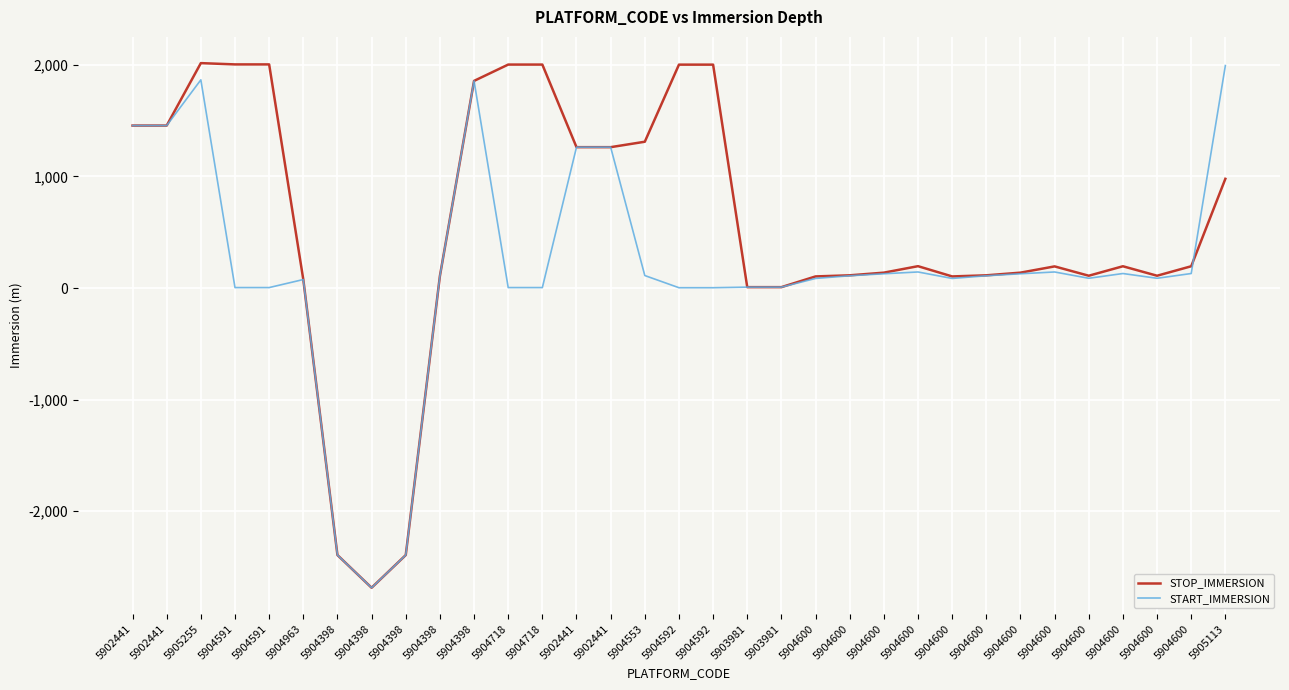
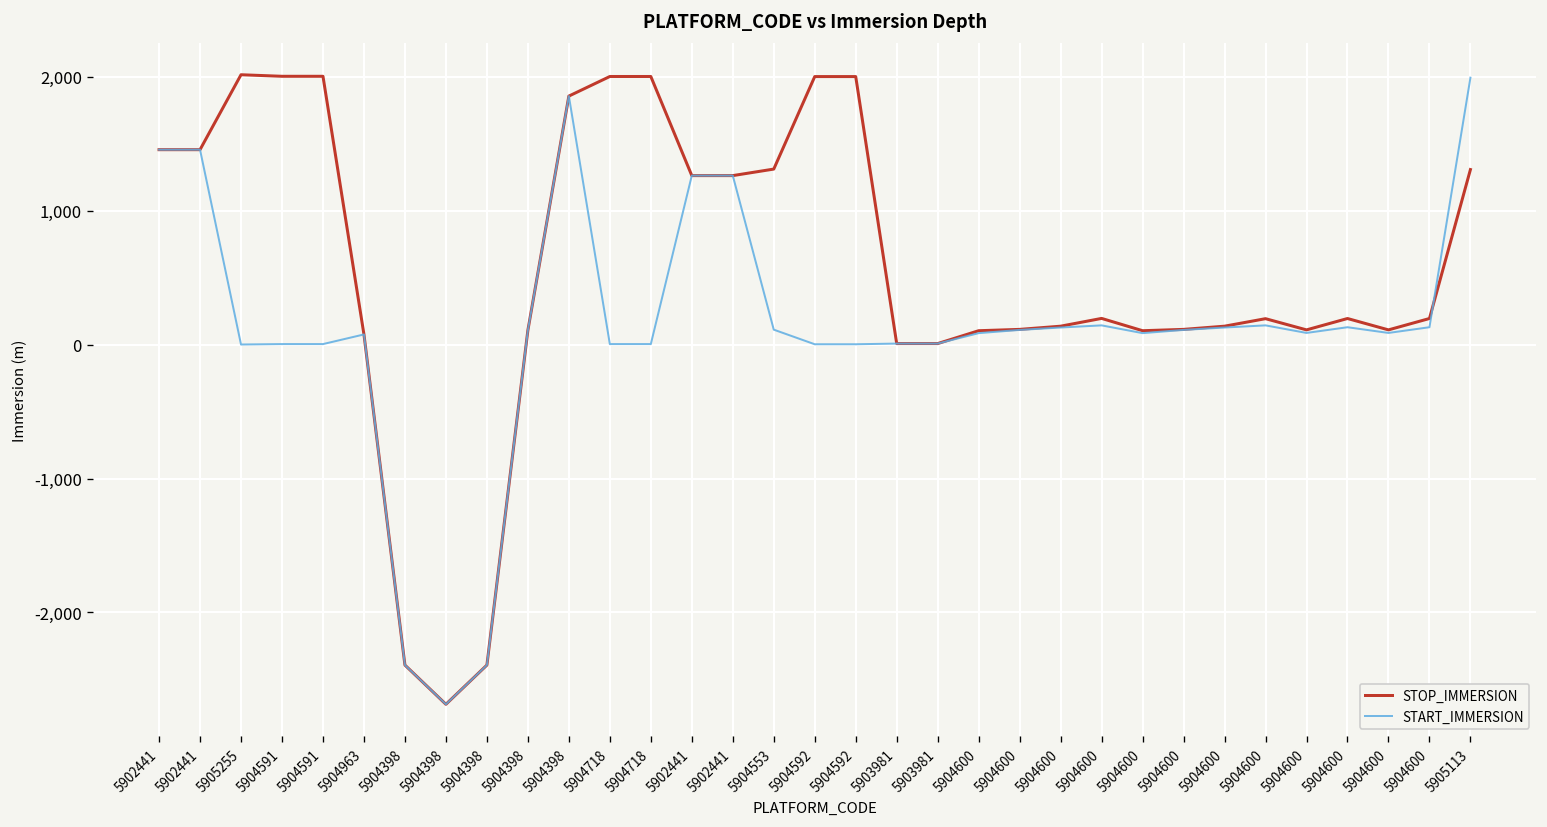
  {
    "STOP_IMMERSION": {
      "5905255": "2,020",
      "5904553": "1,310",
-     "5905113": "980"
+     "5905113": "1,310"
    },
    "START_IMMERSION": {
-     "5905255": "1,870",
+     "5905255": "0",
      "5904553": "110",
      "5905113": "1,990"
    }
  }
